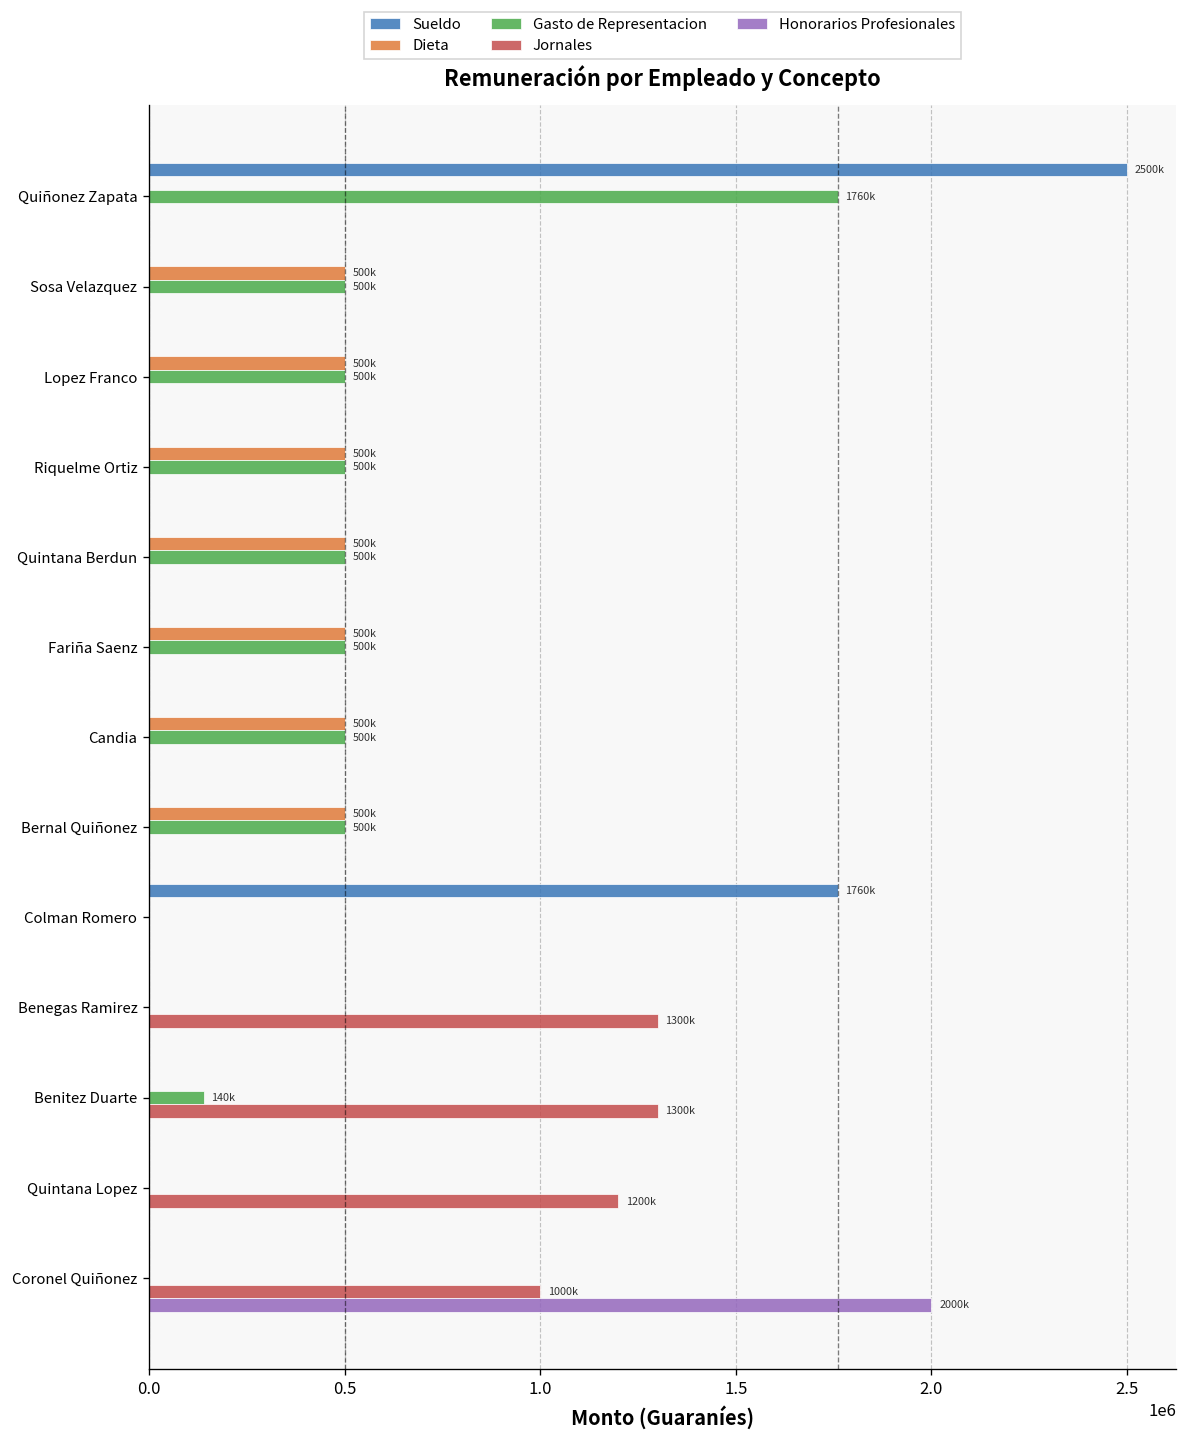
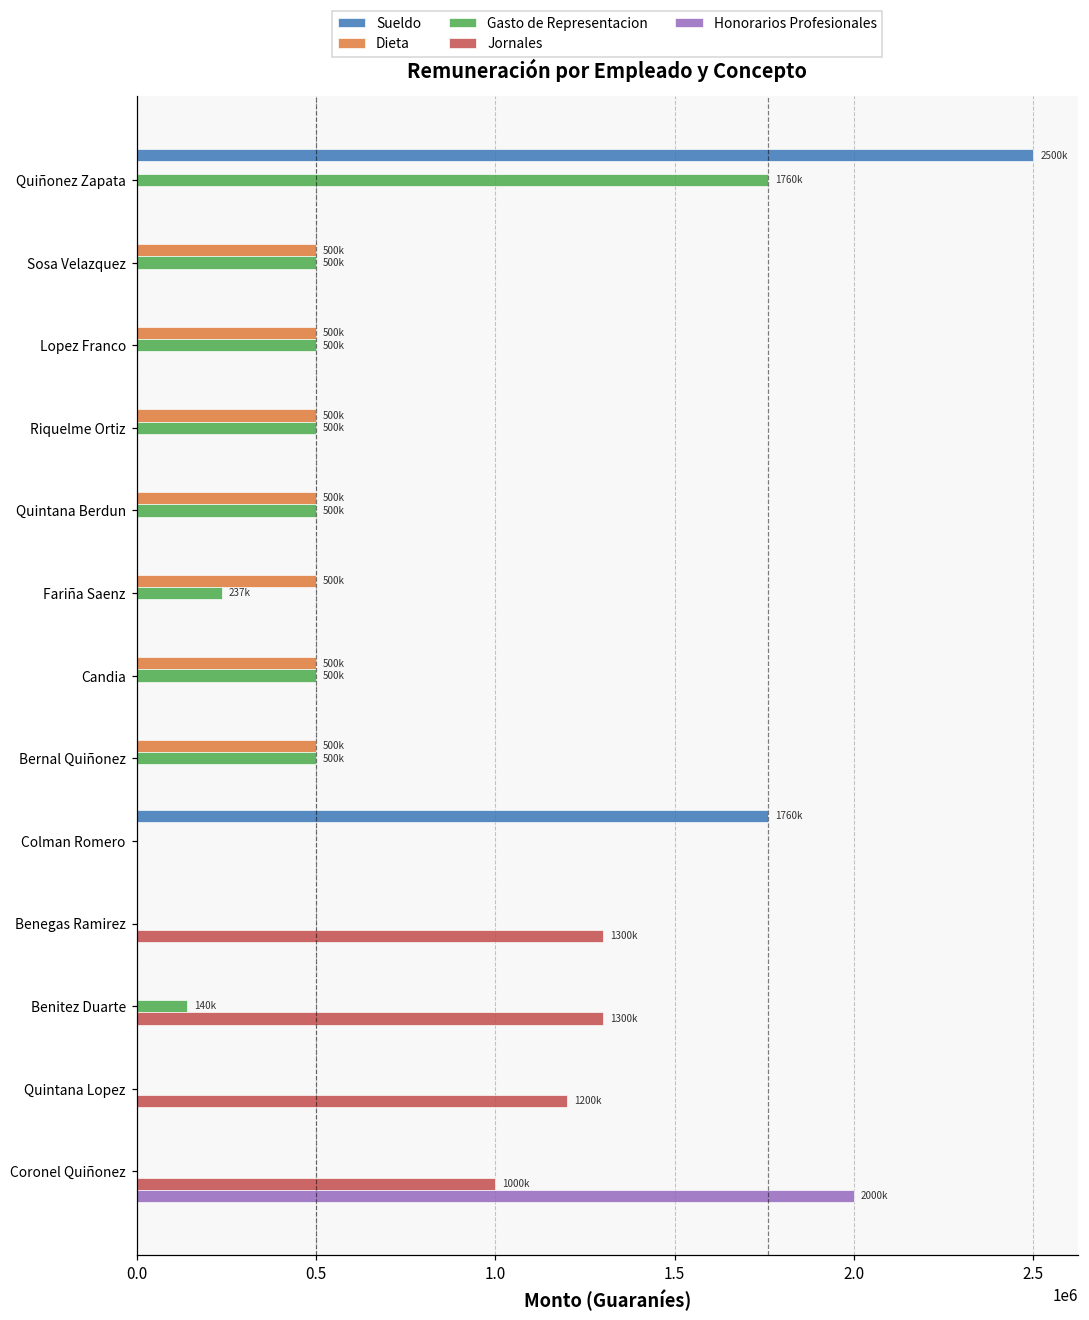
  {
    "Sueldo": {
      "Quiñonez Zapata": "2500k",
      "Colman Romero": "1760k"
    },
    "Gasto de Representacion": {
      "Quiñonez Zapata": "1760k",
      "Sosa Velazquez": "500k",
      "Lopez Franco": "500k",
      "Riquelme Ortiz": "500k",
      "Quintana Berdun": "500k",
-     "Fariña Saenz": "500k",
+     "Fariña Saenz": "237k",
      "Candia": "500k",
      "Bernal Quiñonez": "500k",
      "Benitez Duarte": "140k"
    },
    "Honorarios Profesionales": {
      "Coronel Quiñonez": "2000k"
    }
  }
